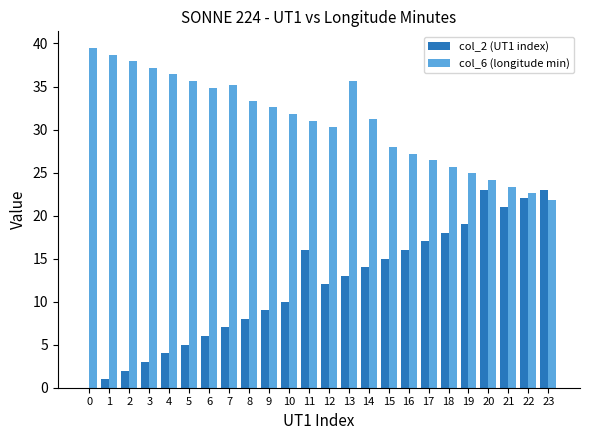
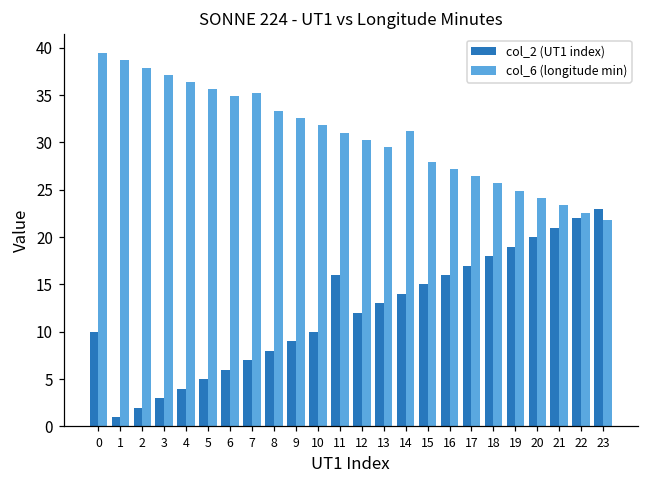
  {
    "col_2 (UT1 index)": {
-     "0": 0,
+     "0": 10,
      "1": 1,
      "2": 2,
      "3": 3,
      "4": 4,
      "5": 5,
      "6": 6,
      "7": 7,
      "8": 8,
      "9": 9,
      "10": 10,
      "11": 16,
      "12": 12,
      "13": 13,
      "14": 14,
      "15": 15,
      "16": 16,
      "17": 17,
      "18": 18,
      "19": 19,
-     "20": 23,
+     "20": 20,
      "21": 21,
      "22": 22,
      "23": 23
    },
    "col_6 (longitude min)": {
      "0": 39,
      "1": 39,
      "2": 38,
      "3": 37,
      "4": 36,
      "5": 36,
      "6": 35,
      "7": 35,
      "8": 33,
      "9": 33,
      "10": 32,
      "11": 31,
      "12": 30,
-     "13": 36,
+     "13": 30,
      "14": 31,
      "15": 28,
      "16": 27,
      "17": 26,
      "18": 26,
      "19": 25,
      "20": 24,
      "21": 23,
      "22": 23,
      "23": 22
    }
  }
